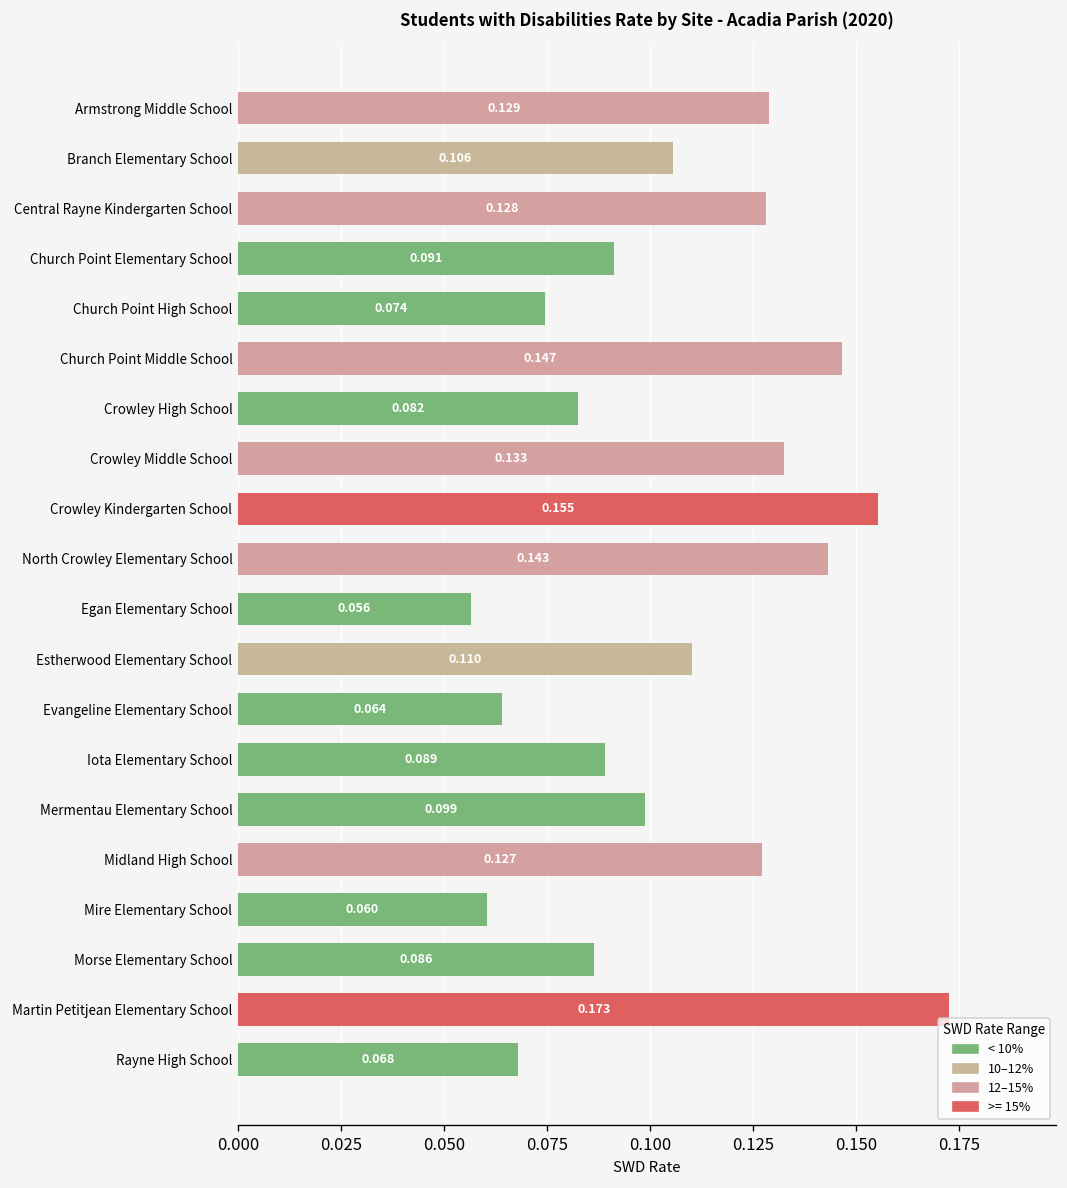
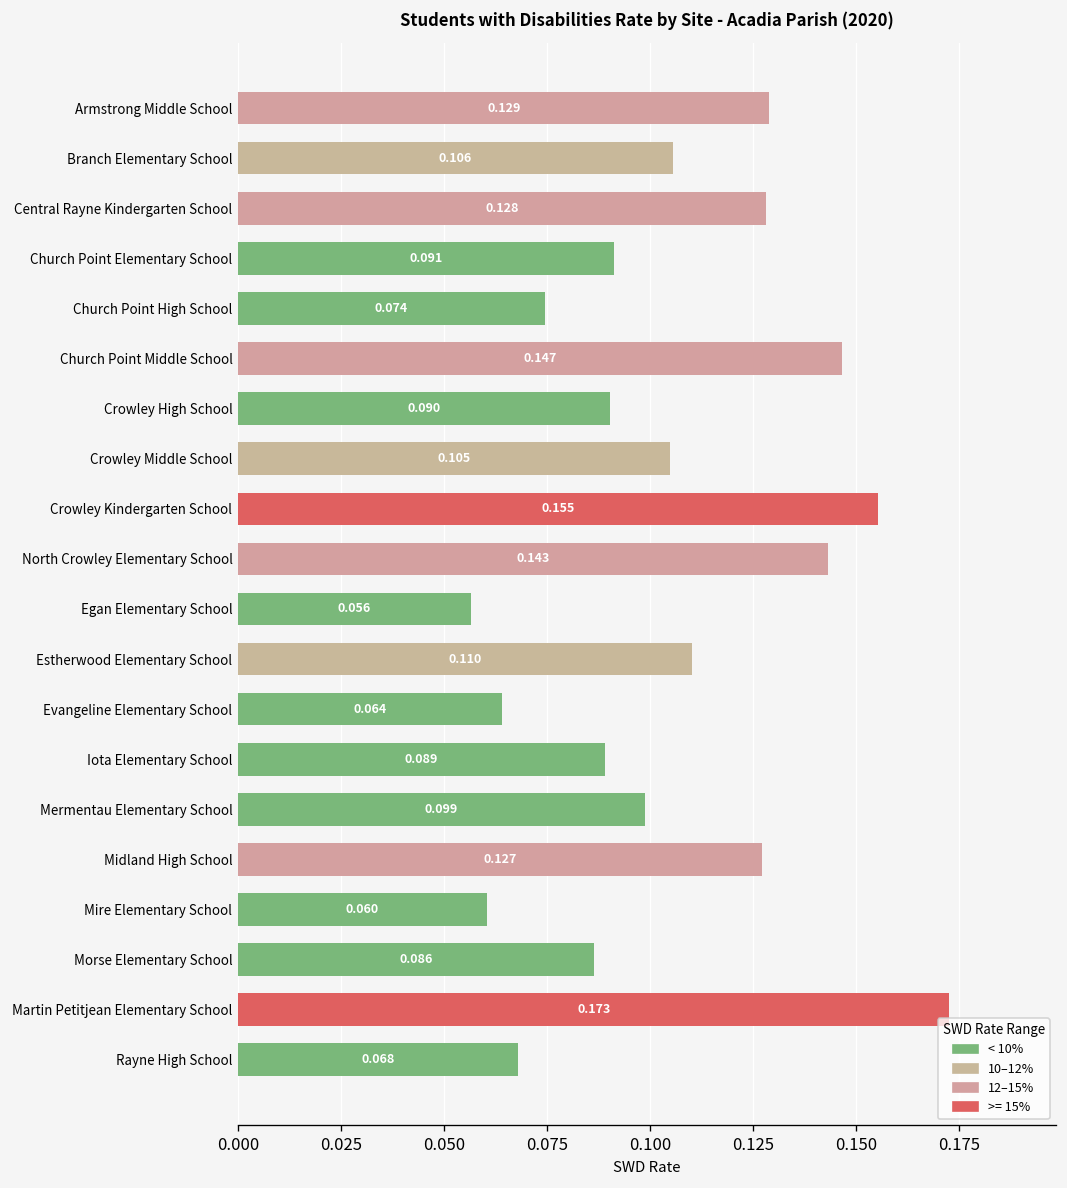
  {
    "Armstrong Middle School": 0.129,
    "Branch Elementary School": 0.106,
    "Central Rayne Kindergarten School": 0.128,
    "Church Point Elementary School": 0.091,
    "Church Point High School": 0.074,
    "Church Point Middle School": 0.147,
-   "Crowley High School": 0.082,
-   "Crowley Middle School": 0.133,
+   "Crowley High School": 0.090,
+   "Crowley Middle School": 0.105,
    "Crowley Kindergarten School": 0.155,
    "North Crowley Elementary School": 0.143,
    "Egan Elementary School": 0.056,
    "Estherwood Elementary School": 0.110,
    "Evangeline Elementary School": 0.064,
    "Iota Elementary School": 0.089,
    "Mermentau Elementary School": 0.099,
    "Midland High School": 0.127,
    "Mire Elementary School": 0.060,
    "Morse Elementary School": 0.086,
    "Martin Petitjean Elementary School": 0.173,
    "Rayne High School": 0.068
  }
